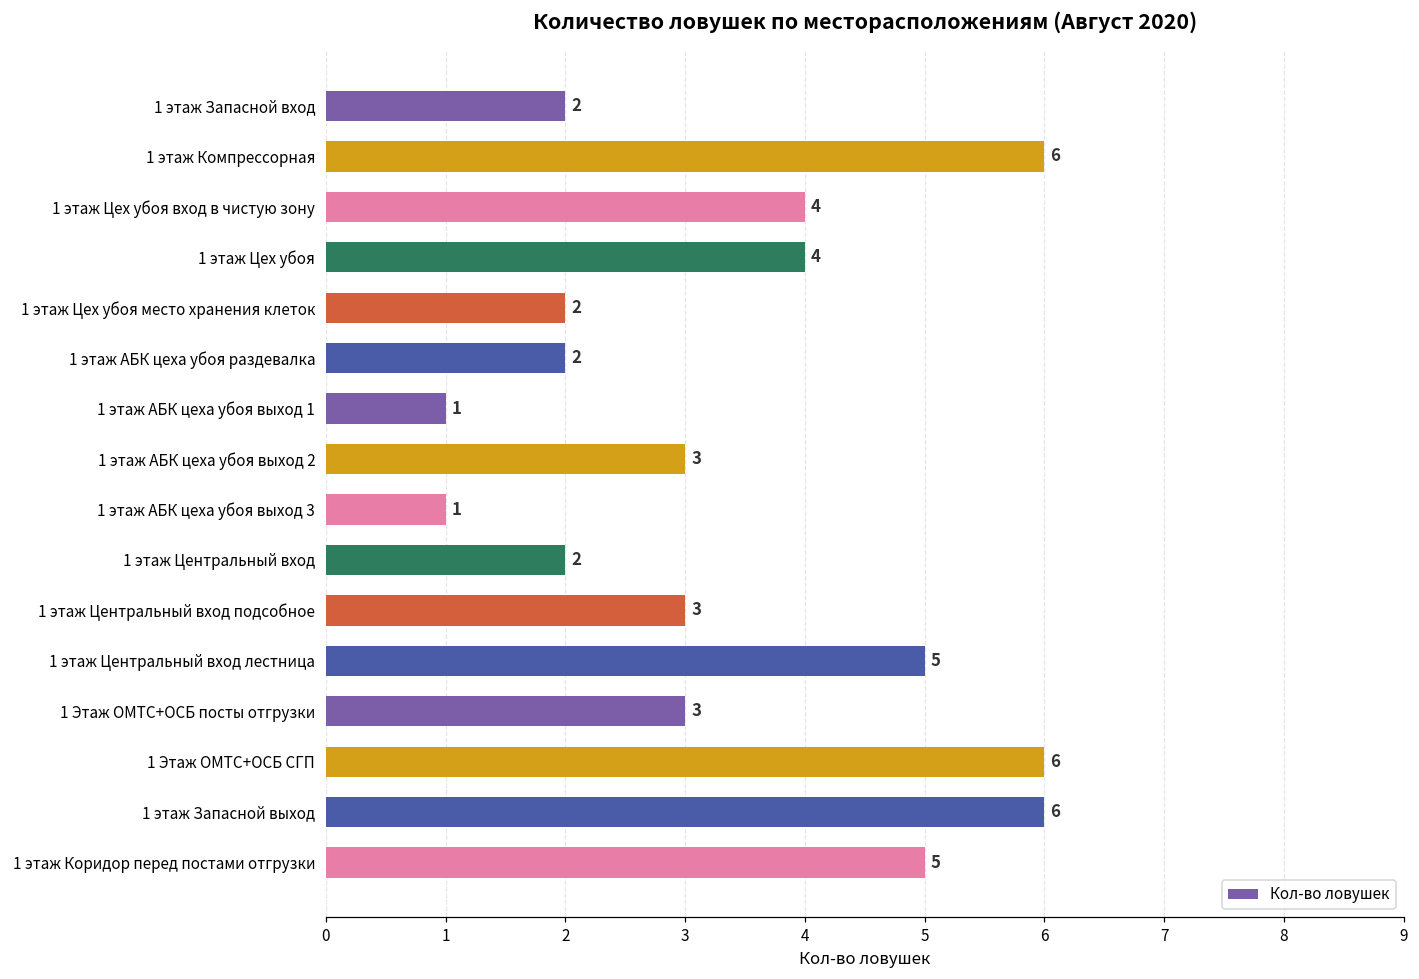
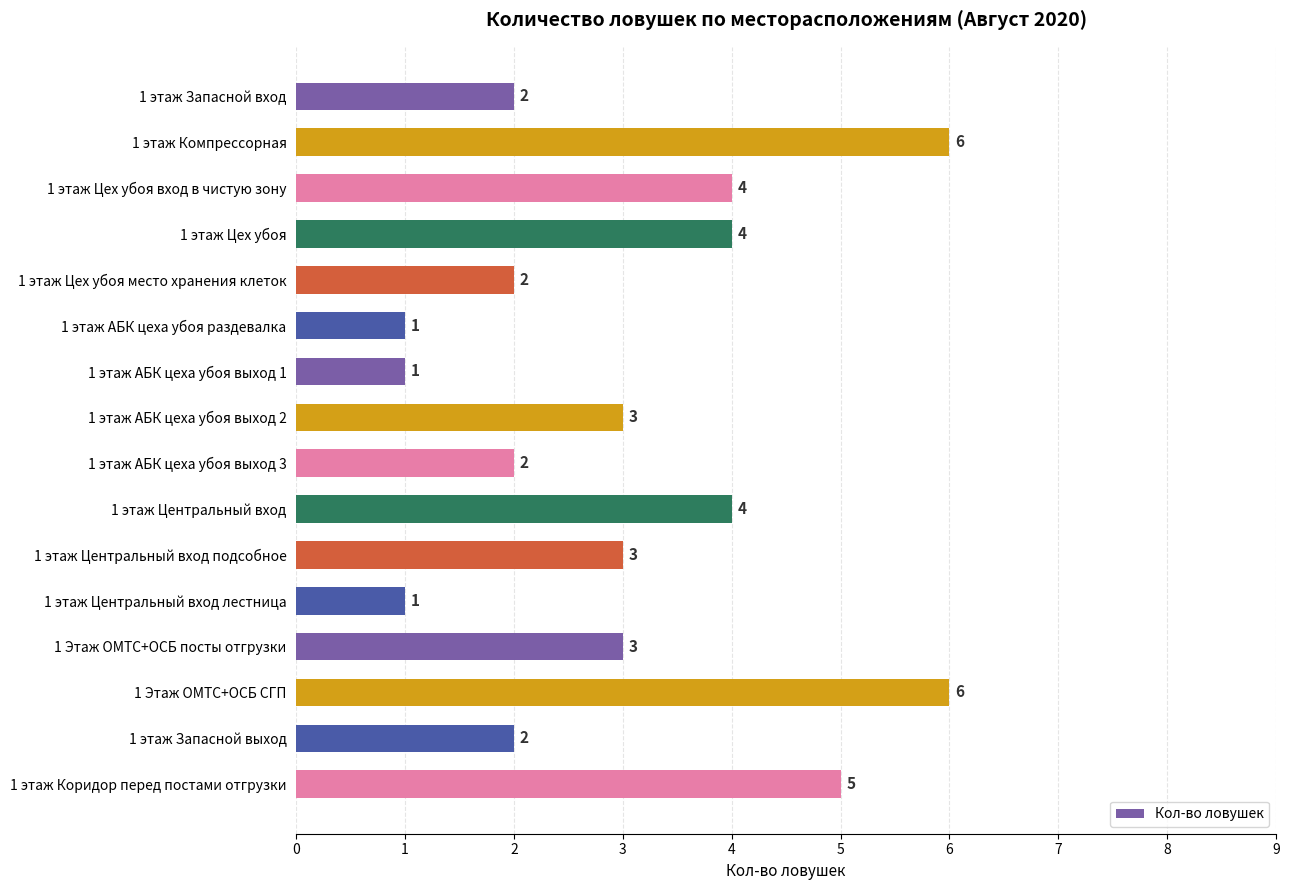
  {
    "1 этаж Запасной вход": 2,
    "1 этаж Компрессорная": 6,
    "1 этаж Цех убоя вход в чистую зону": 4,
    "1 этаж Цех убоя": 4,
    "1 этаж Цех убоя место хранения клеток": 2,
-   "1 этаж АБК цеха убоя раздевалка": 2,
+   "1 этаж АБК цеха убоя раздевалка": 1,
    "1 этаж АБК цеха убоя выход 1": 1,
    "1 этаж АБК цеха убоя выход 2": 3,
-   "1 этаж АБК цеха убоя выход 3": 1,
-   "1 этаж Центральный вход": 2,
+   "1 этаж АБК цеха убоя выход 3": 2,
+   "1 этаж Центральный вход": 4,
    "1 этаж Центральный вход подсобное": 3,
-   "1 этаж Центральный вход лестница": 5,
+   "1 этаж Центральный вход лестница": 1,
    "1 Этаж ОМТС+ОСБ посты отгрузки": 3,
    "1 Этаж ОМТС+ОСБ СГП": 6,
-   "1 этаж Запасной выход": 6,
+   "1 этаж Запасной выход": 2,
    "1 этаж Коридор перед постами отгрузки": 5
  }
